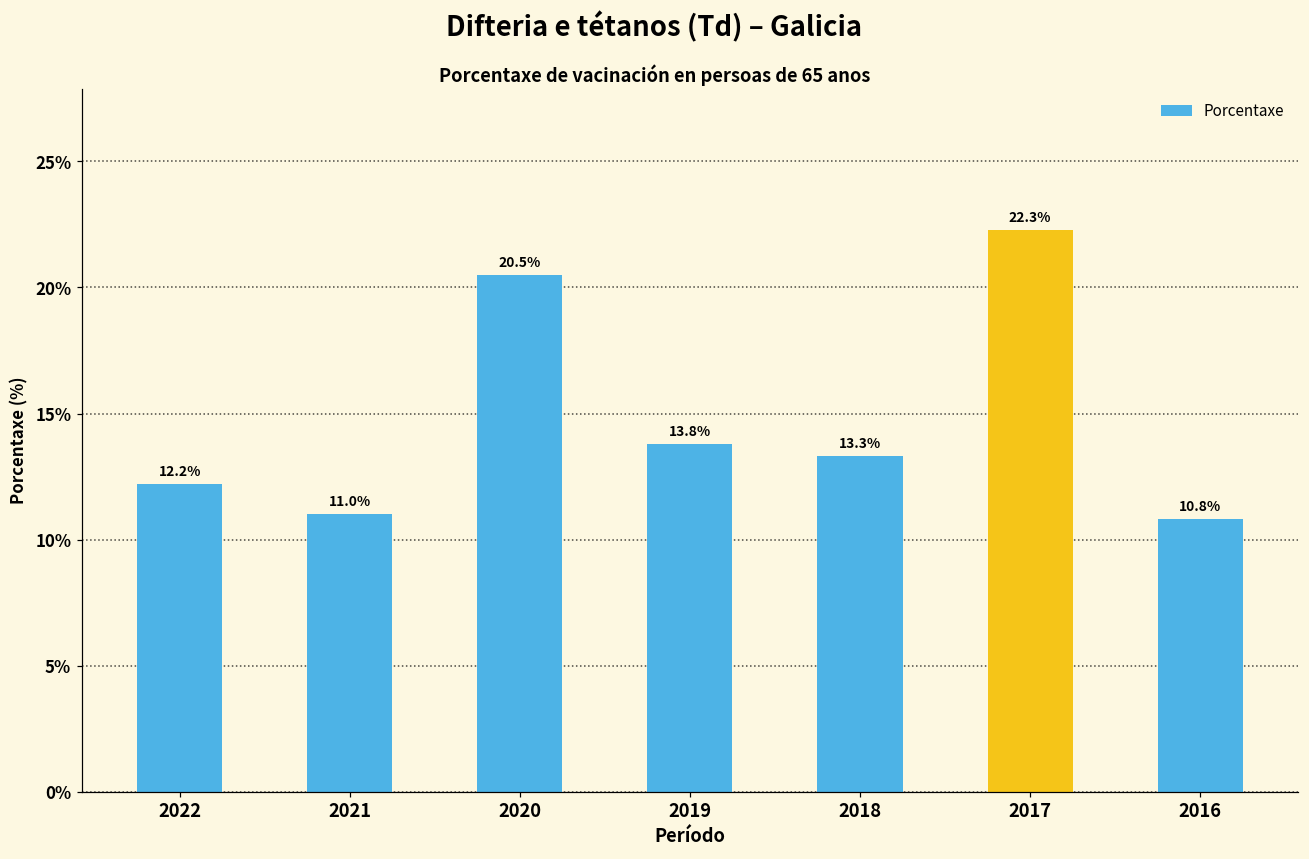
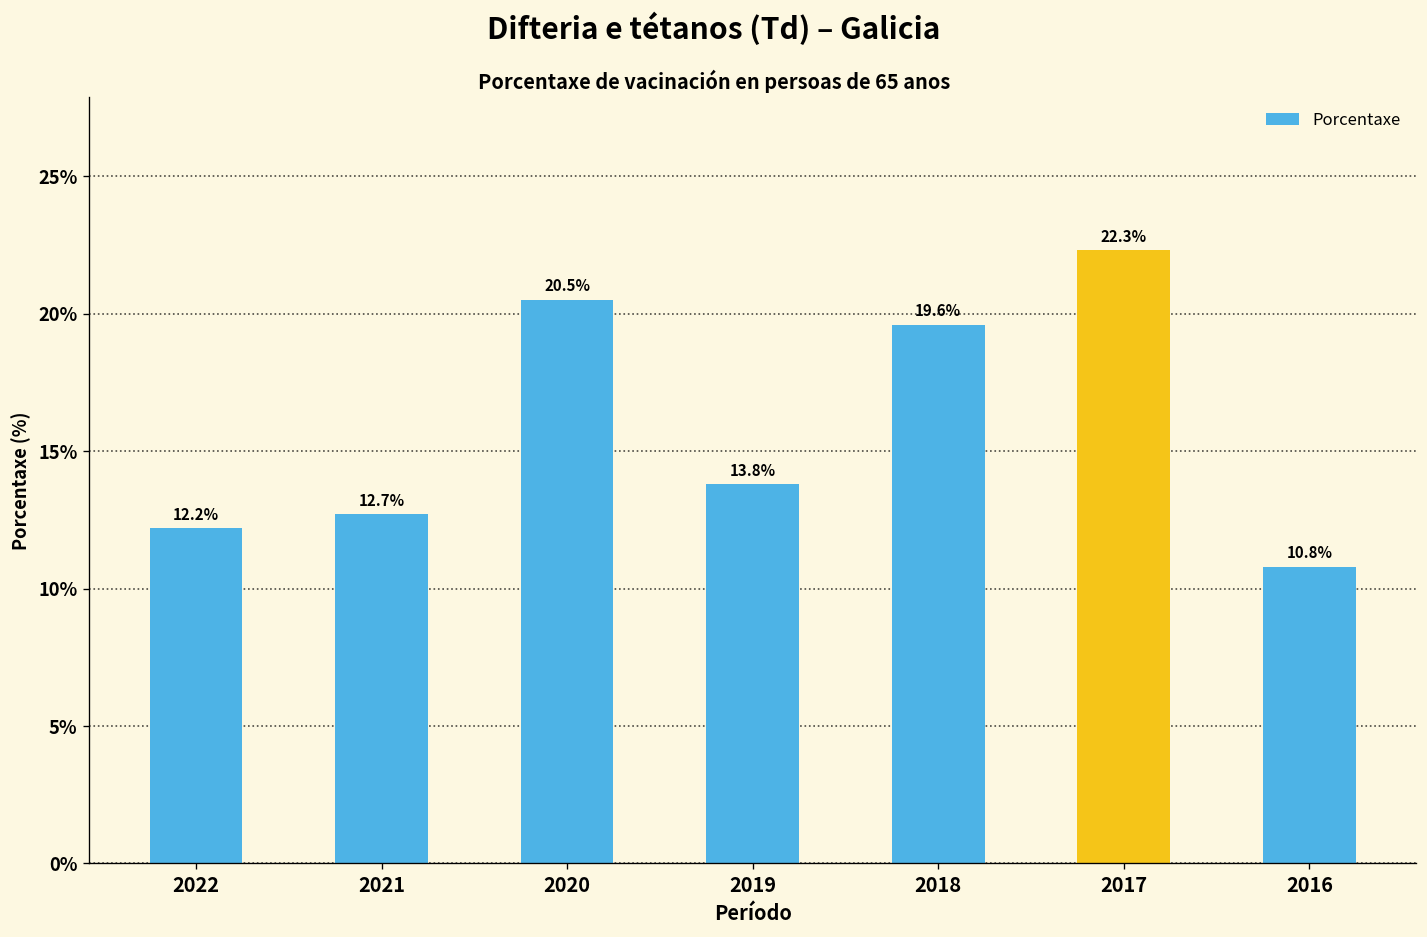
  {
    "2022": "12.2%",
-   "2021": "11.0%",
+   "2021": "12.7%",
    "2020": "20.5%",
    "2019": "13.8%",
-   "2018": "13.3%",
+   "2018": "19.6%",
    "2017": "22.3%",
    "2016": "10.8%"
  }
